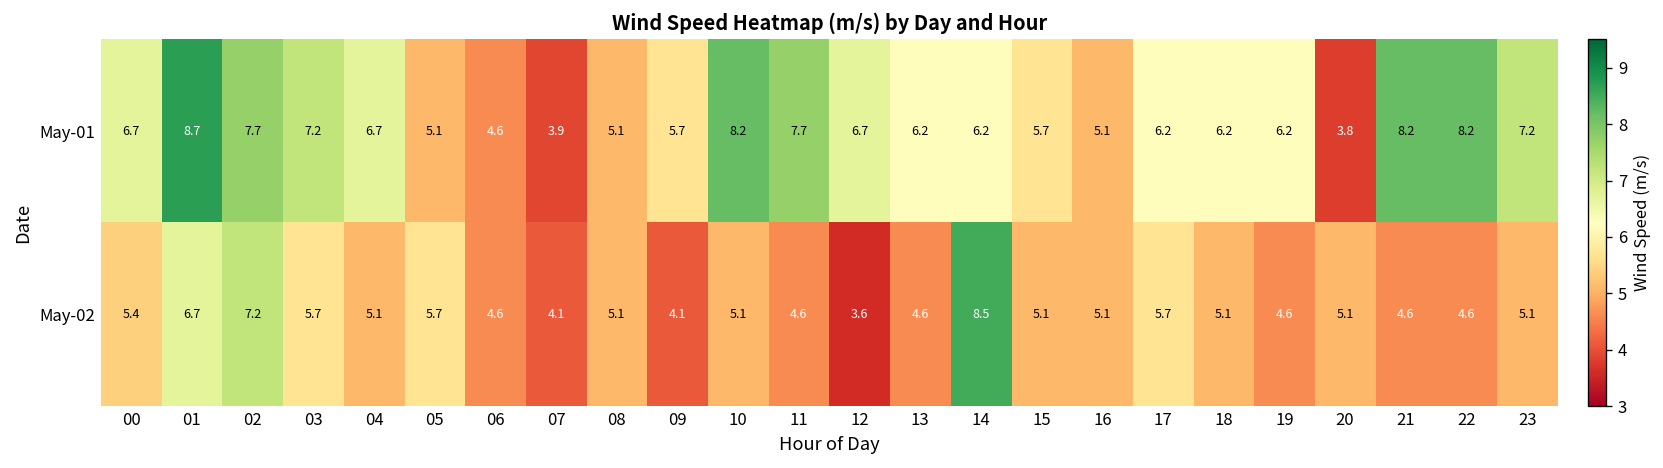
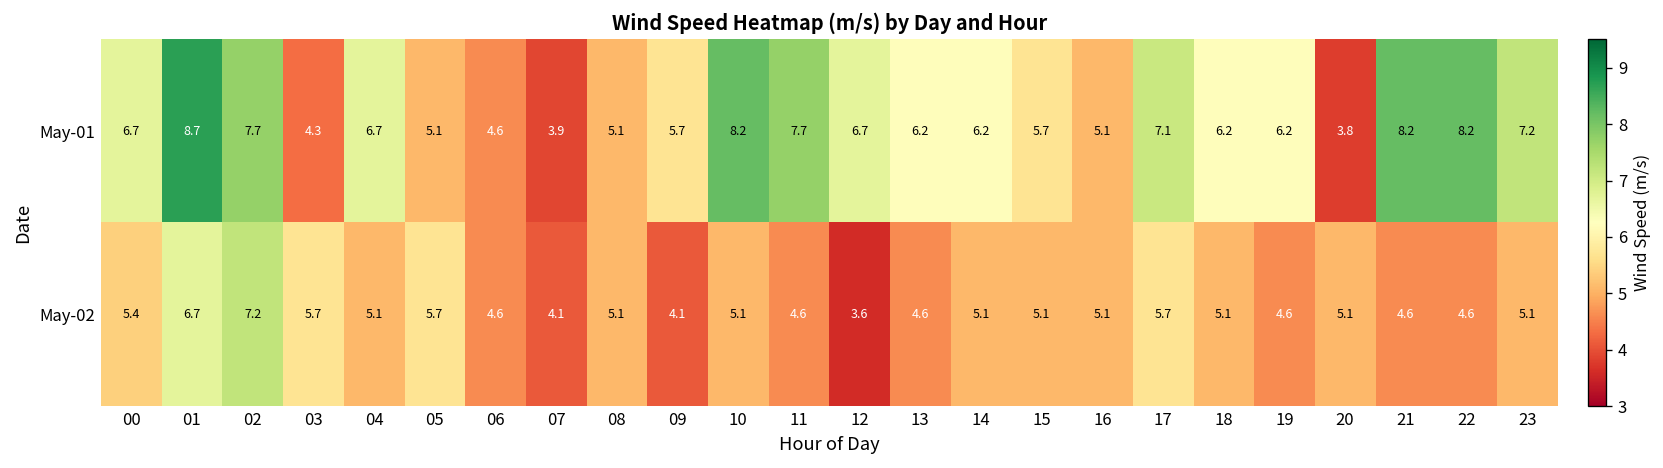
  {
    "May-01": {
      "00": 6.7,
      "01": 8.7,
      "02": 7.7,
-     "03": 7.2,
+     "03": 4.3,
      "04": 6.7,
      "05": 5.1,
      "06": 4.6,
      "07": 3.9,
      "08": 5.1,
      "09": 5.7,
      "10": 8.2,
      "11": 7.7,
      "12": 6.7,
      "13": 6.2,
      "14": 6.2,
      "15": 5.7,
      "16": 5.1,
-     "17": 6.2,
+     "17": 7.1,
      "18": 6.2,
      "19": 6.2,
      "20": 3.8,
      "21": 8.2,
      "22": 8.2,
      "23": 7.2
    },
    "May-02": {
      "00": 5.4,
      "01": 6.7,
      "02": 7.2,
      "03": 5.7,
      "04": 5.1,
      "05": 5.7,
      "06": 4.6,
      "07": 4.1,
      "08": 5.1,
      "09": 4.1,
      "10": 5.1,
      "11": 4.6,
      "12": 3.6,
      "13": 4.6,
-     "14": 8.5,
+     "14": 5.1,
      "15": 5.1,
      "16": 5.1,
      "17": 5.7,
      "18": 5.1,
      "19": 4.6,
      "20": 5.1,
      "21": 4.6,
      "22": 4.6,
      "23": 5.1
    }
  }
